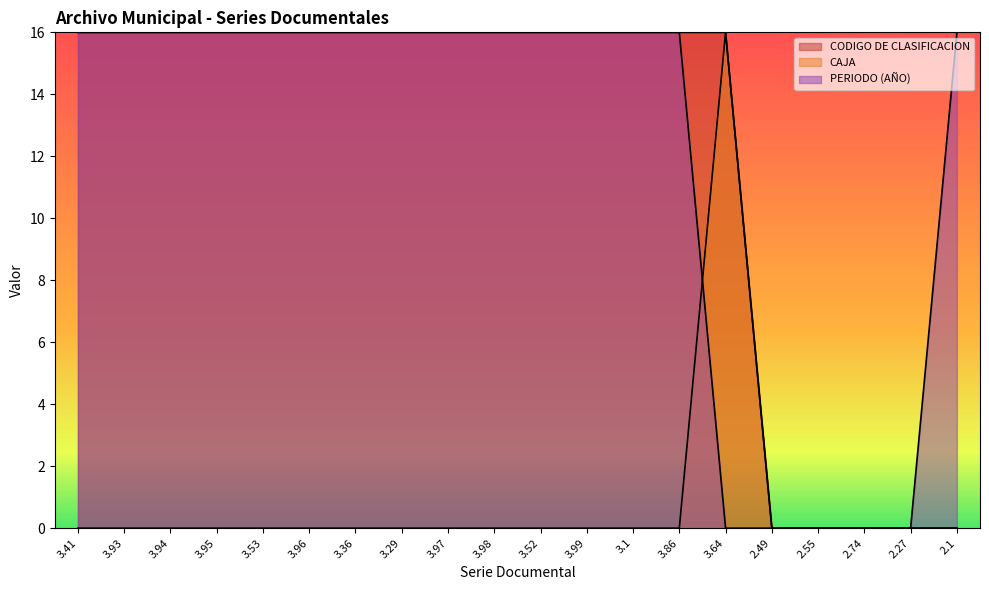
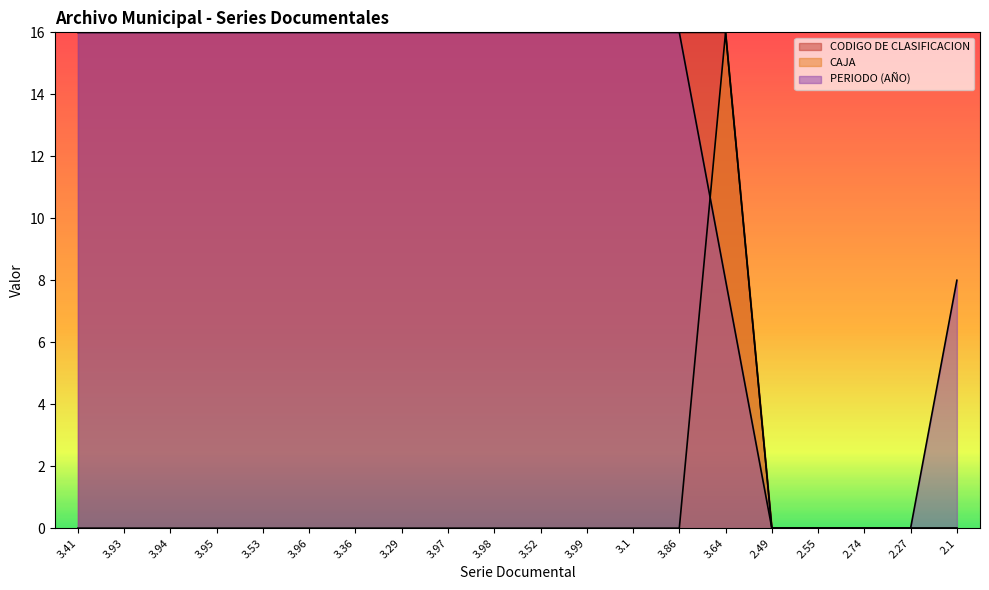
  {
    "CAJA": {
      "3.41": 0.0,
      "3.93": 0.0,
      "3.94": 0.0,
      "3.95": 0.0,
      "3.53": 0.0,
      "3.96": 0.0,
      "3.36": 0.0,
      "3.29": 0.0,
      "3.97": 0.0,
      "3.98": 0.0,
      "3.52": 0.0,
      "3.99": 0.0,
      "3.1": 0.0,
      "3.86": 0.0
    },
    "PERIODO (AÑO)": {
-     "3.64": 0.0,
-     "2.1": 16.0
+     "3.64": 8.0,
+     "2.1": 8.0
    }
  }
